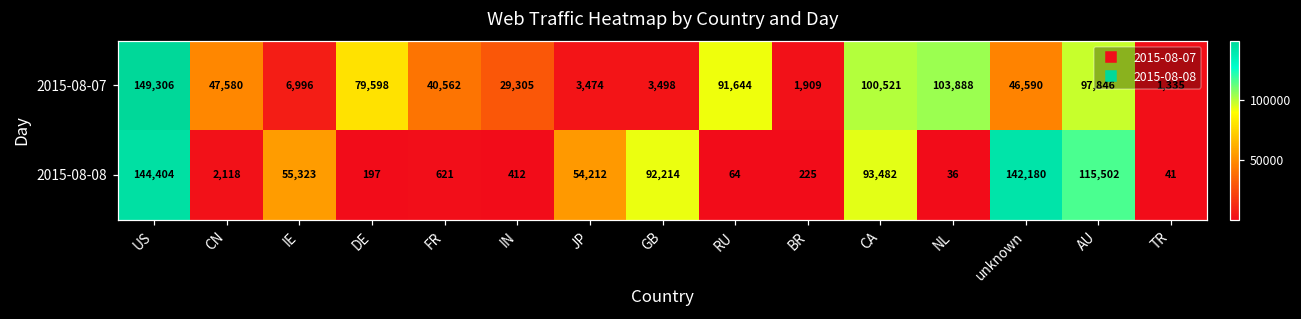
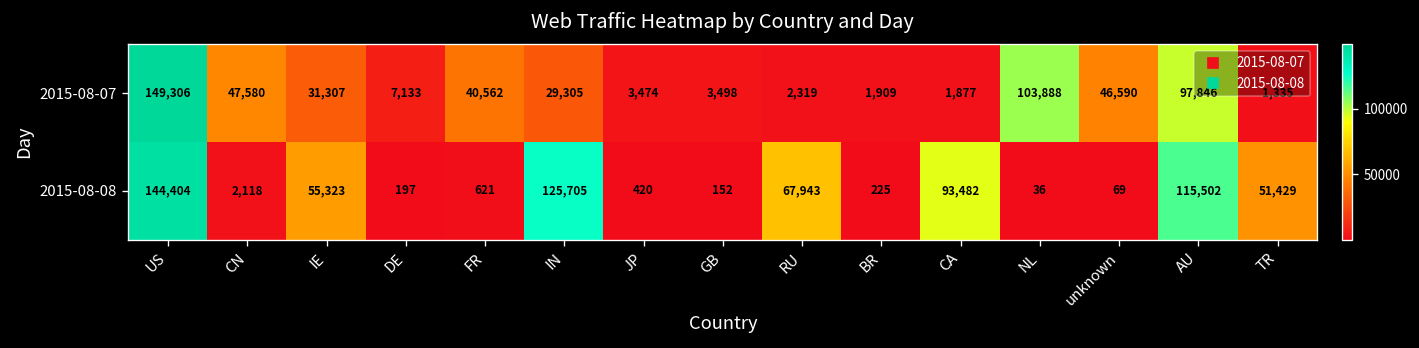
  {
    "2015-08-07": {
      "US": "149,306",
      "CN": "47,580",
-     "IE": "6,996",
-     "DE": "79,598",
+     "IE": "31,307",
+     "DE": "7,133",
      "FR": "40,562",
      "IN": "29,305",
      "JP": "3,474",
      "GB": "3,498",
-     "RU": "91,644",
+     "RU": "2,319",
      "BR": "1,909",
-     "CA": "100,521",
+     "CA": "1,877",
      "NL": "103,888",
      "unknown": "46,590"
    },
    "2015-08-08": {
      "US": "144,404",
      "CN": "2,118",
      "IE": "55,323",
      "DE": "197",
      "FR": "621",
-     "IN": "412",
-     "JP": "54,212",
-     "GB": "92,214",
-     "RU": "64",
+     "IN": "125,705",
+     "JP": "420",
+     "GB": "152",
+     "RU": "67,943",
      "BR": "225",
      "CA": "93,482",
      "NL": "36",
-     "unknown": "142,180",
+     "unknown": "69",
      "AU": "115,502",
-     "TR": "41"
+     "TR": "51,429"
    }
  }
